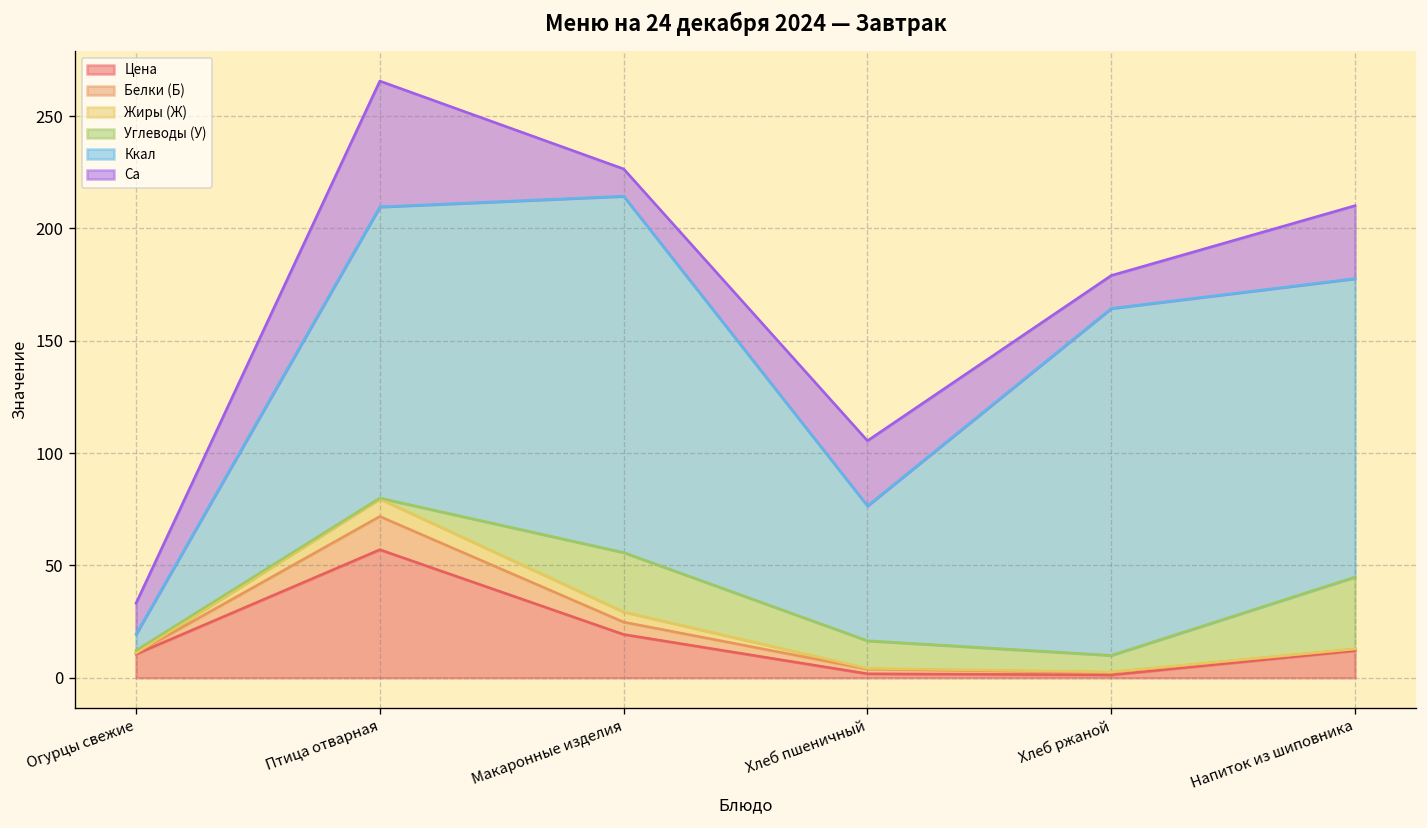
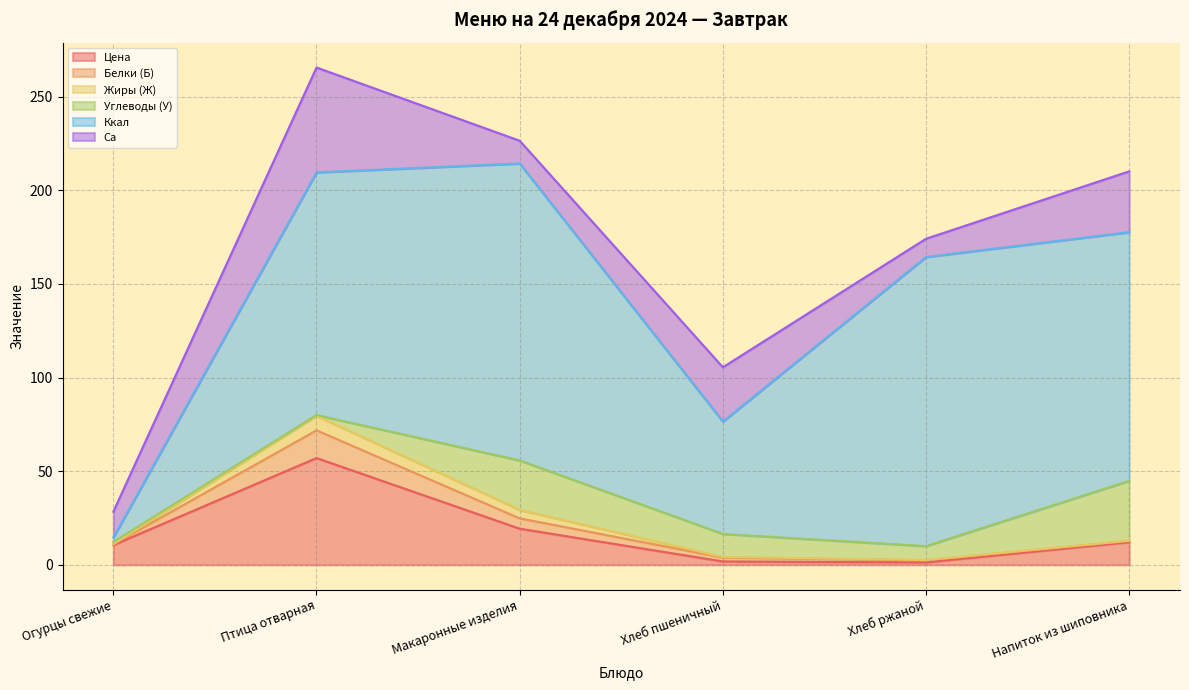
  {
    "Ккал": {
-     "Огурцы свежие": 7,
+     "Огурцы свежие": 2,
      "Птица отварная": 130,
      "Макаронные изделия": 159,
      "Хлеб пшеничный": 60,
      "Хлеб ржаной": 154,
      "Напиток из шиповника": 133
    },
    "Ca": {
      "Огурцы свежие": 14,
      "Птица отварная": 56,
      "Макаронные изделия": 12,
      "Хлеб пшеничный": 29,
-     "Хлеб ржаной": 15,
+     "Хлеб ржаной": 10,
      "Напиток из шиповника": 32
    }
  }
